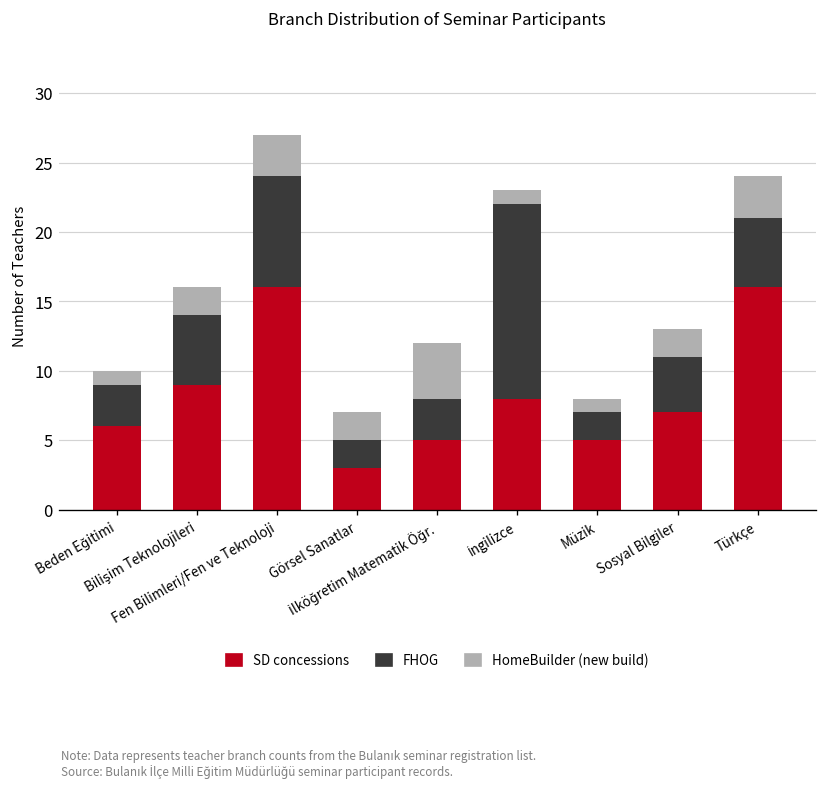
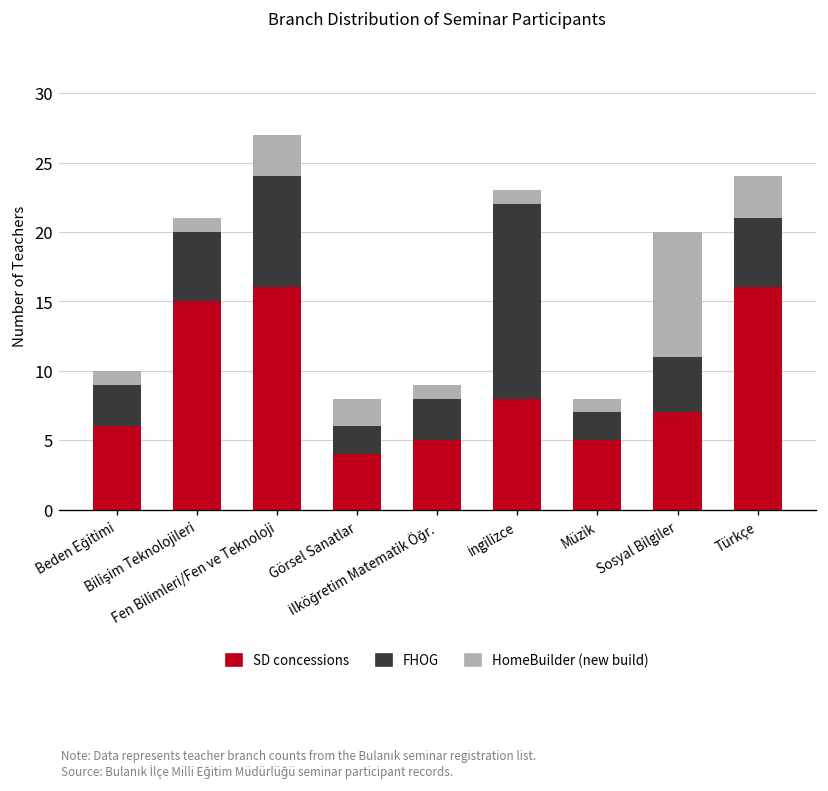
  {
    "SD concessions": {
      "Beden Eğitimi": 6,
-     "Bilişim Teknolojileri": 9,
+     "Bilişim Teknolojileri": 15,
      "Fen Bilimleri/Fen ve Teknoloji": 16,
-     "Görsel Sanatlar": 3,
+     "Görsel Sanatlar": 4,
      "İlköğretim Matematik Öğr.": 5,
      "İngilizce": 8,
      "Müzik": 5,
      "Sosyal Bilgiler": 7,
      "Türkçe": 16
    },
    "FHOG": {
      "Beden Eğitimi": 3,
      "Bilişim Teknolojileri": 5,
      "Fen Bilimleri/Fen ve Teknoloji": 8,
      "Görsel Sanatlar": 2,
      "İlköğretim Matematik Öğr.": 3,
      "İngilizce": 14,
      "Müzik": 2,
      "Sosyal Bilgiler": 4,
      "Türkçe": 5
    },
    "HomeBuilder (new build)": {
      "Beden Eğitimi": 1,
-     "Bilişim Teknolojileri": 2,
+     "Bilişim Teknolojileri": 1,
      "Fen Bilimleri/Fen ve Teknoloji": 3,
      "Görsel Sanatlar": 2,
-     "İlköğretim Matematik Öğr.": 4,
+     "İlköğretim Matematik Öğr.": 1,
      "İngilizce": 1,
      "Müzik": 1,
-     "Sosyal Bilgiler": 2,
+     "Sosyal Bilgiler": 9,
      "Türkçe": 3
    }
  }
